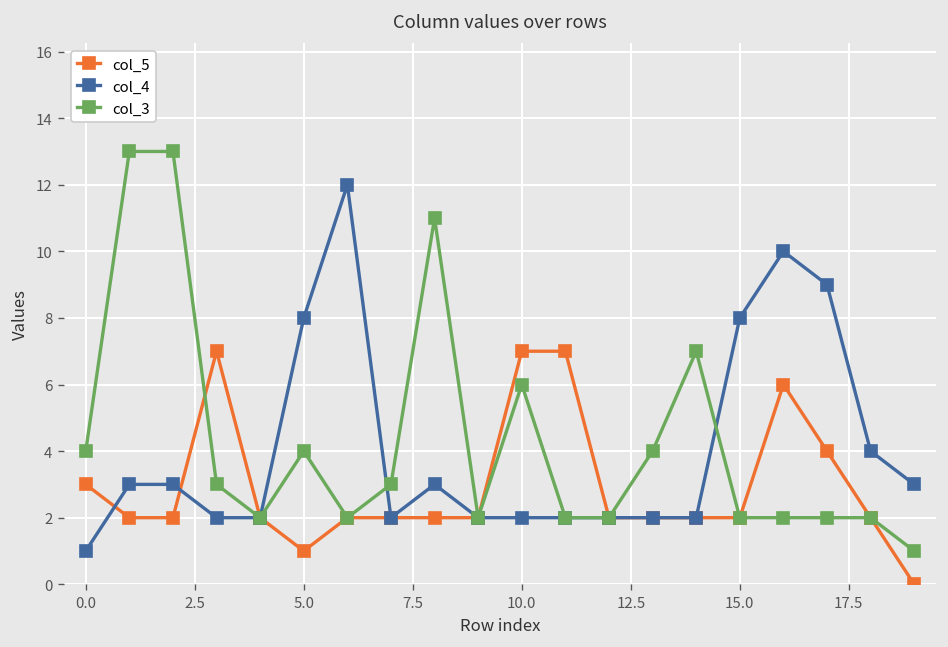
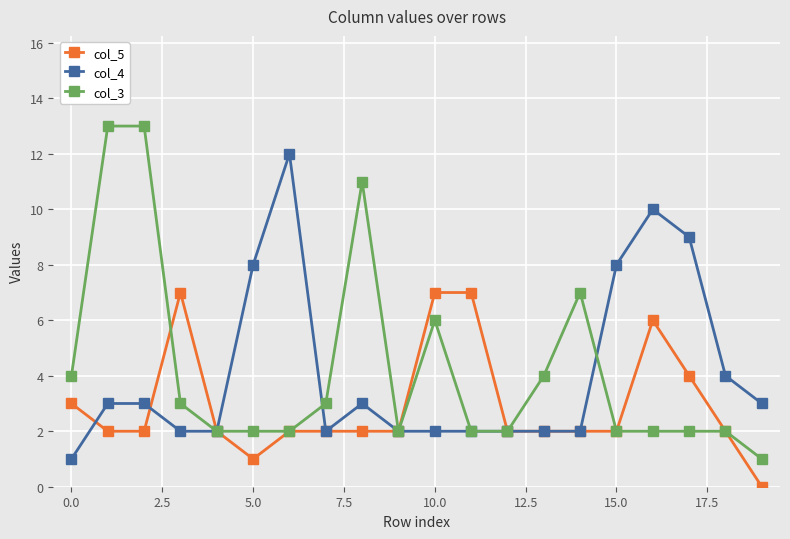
  {
    "col_5": {
      "0.0": 3,
      "5.0": 1,
      "10.0": 7
    },
    "col_4": {
      "0.0": 1,
      "5.0": 8,
      "10.0": 2,
      "15.0": 8
    },
    "col_3": {
      "0.0": 4,
-     "5.0": 4,
+     "5.0": 2,
      "10.0": 6
    }
  }
